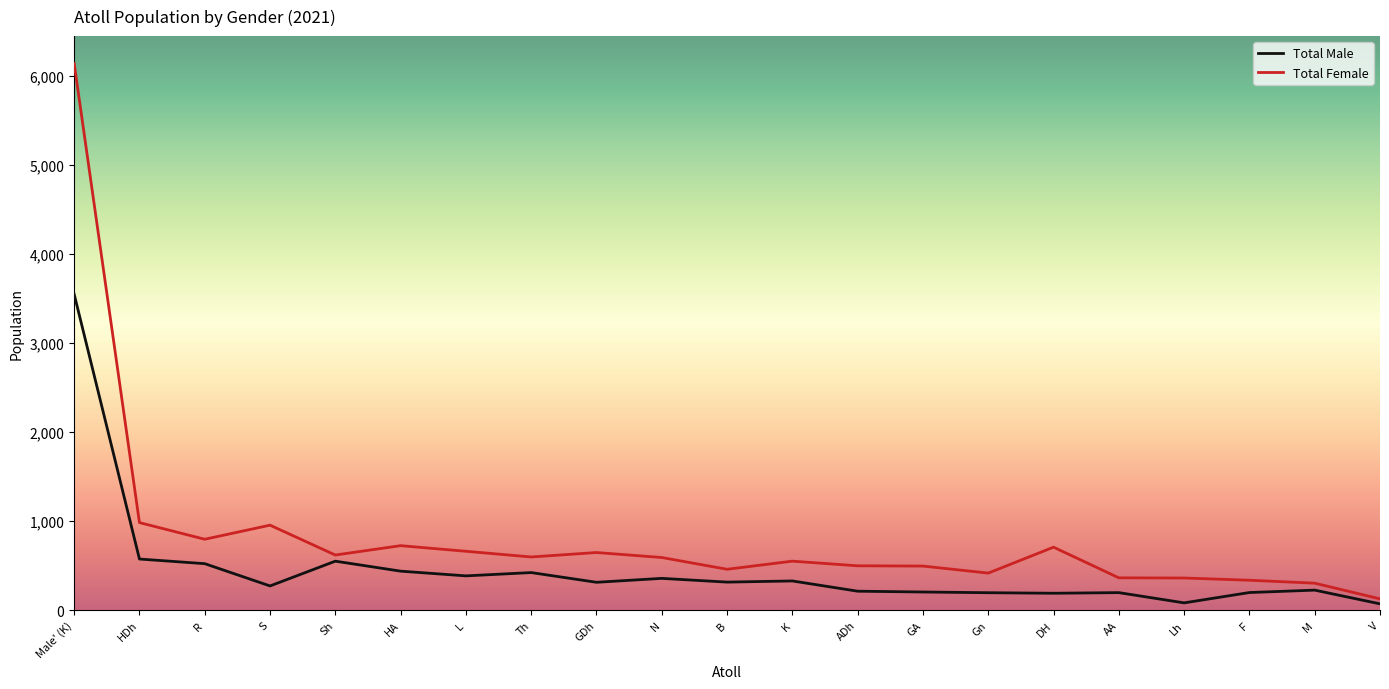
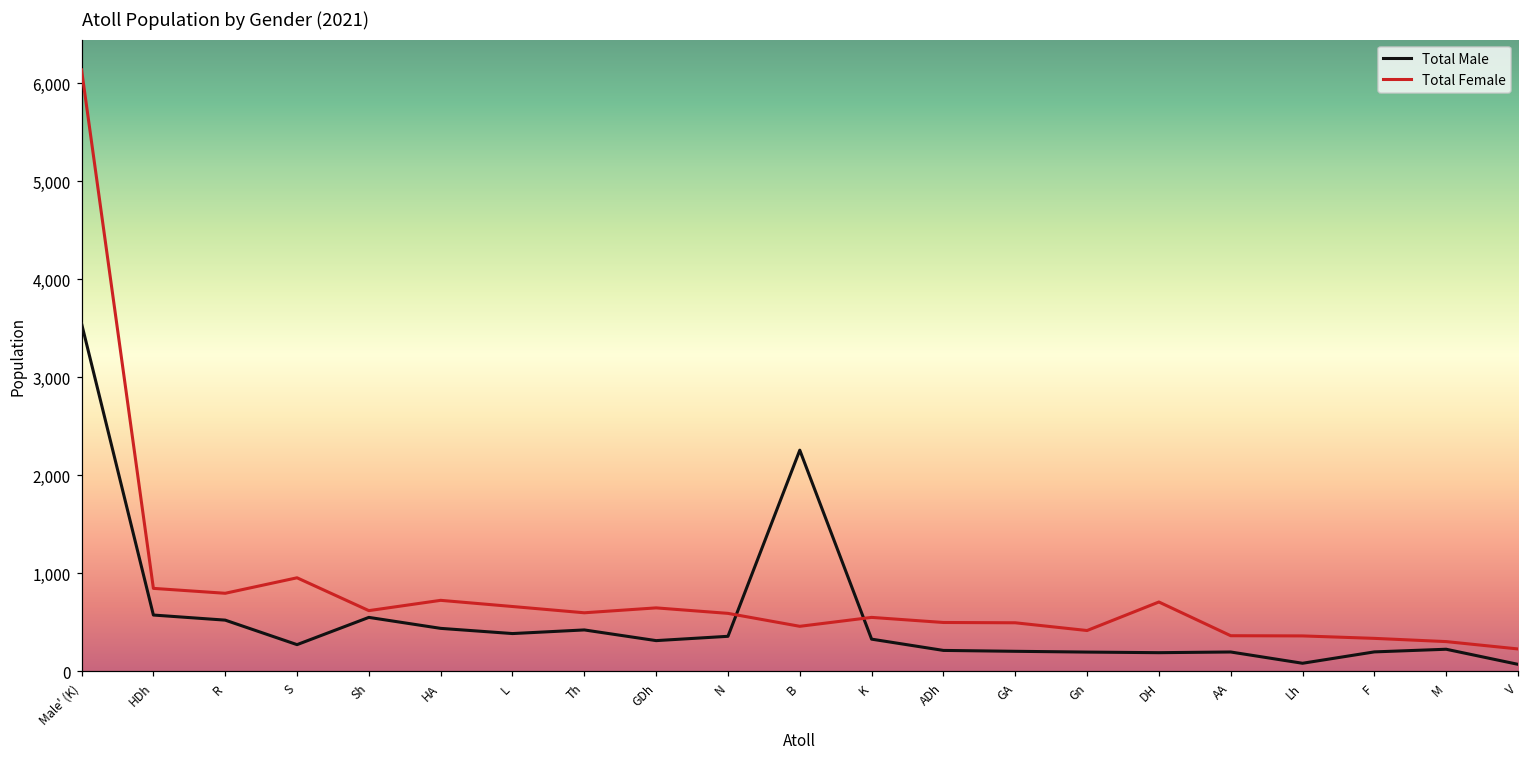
  {
    "Total Male": {
      "Male' (K)": "3,500",
      "HDh": "600",
      "R": "500",
      "S": "300",
      "Sh": "600",
      "HA": "400",
      "L": "400",
      "Th": "400",
      "GDh": "300",
      "N": "400",
-     "B": "300",
+     "B": "2,300",
      "K": "300",
      "ADh": "200",
      "GA": "200",
      "Gn": "200",
      "DH": "200",
      "AA": "200",
      "Lh": "100",
      "F": "200",
      "M": "200",
      "V": "100"
    },
    "Total Female": {
      "Male' (K)": "6,100",
-     "HDh": "1,000",
+     "HDh": "800",
      "R": "800",
      "S": "1,000",
      "Sh": "600",
      "HA": "700",
      "L": "700",
      "Th": "600",
      "GDh": "600",
      "N": "600",
      "B": "500",
      "K": "600",
      "ADh": "500",
      "GA": "500",
      "Gn": "400",
      "DH": "700",
      "AA": "400",
      "Lh": "400",
      "F": "300",
      "M": "300",
-     "V": "100"
+     "V": "200"
    }
  }
